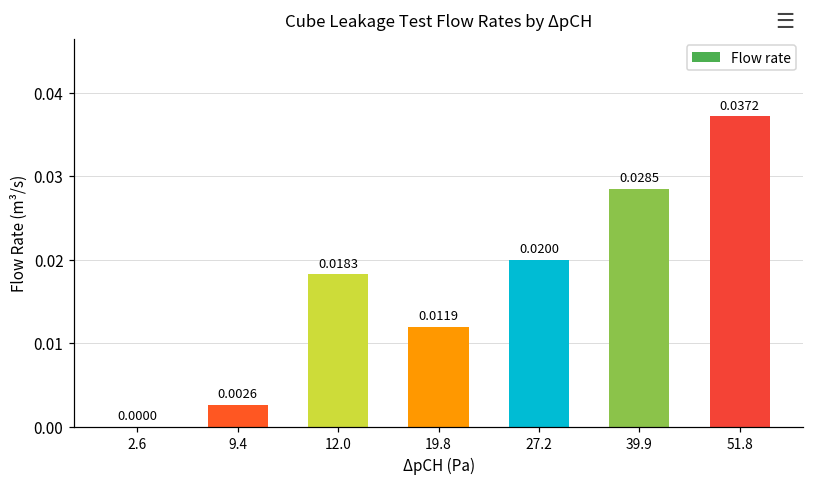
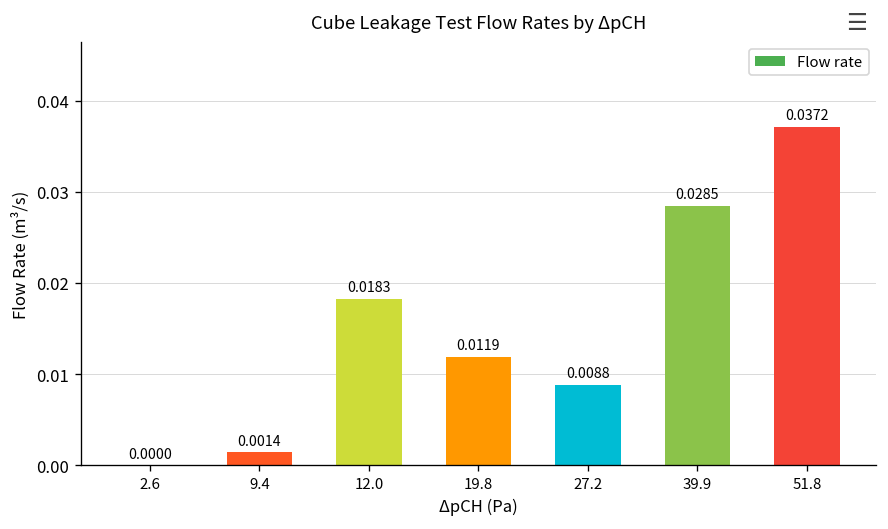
  {
    "2.6": 0.0000,
-   "9.4": 0.0026,
+   "9.4": 0.0014,
    "12.0": 0.0183,
    "19.8": 0.0119,
-   "27.2": 0.0200,
+   "27.2": 0.0088,
    "39.9": 0.0285,
    "51.8": 0.0372
  }
